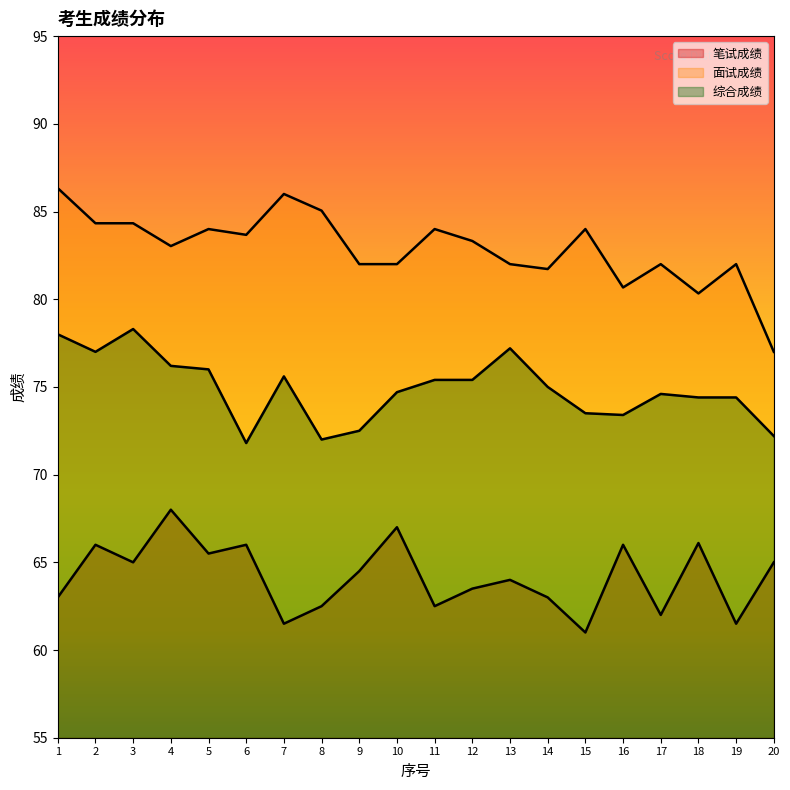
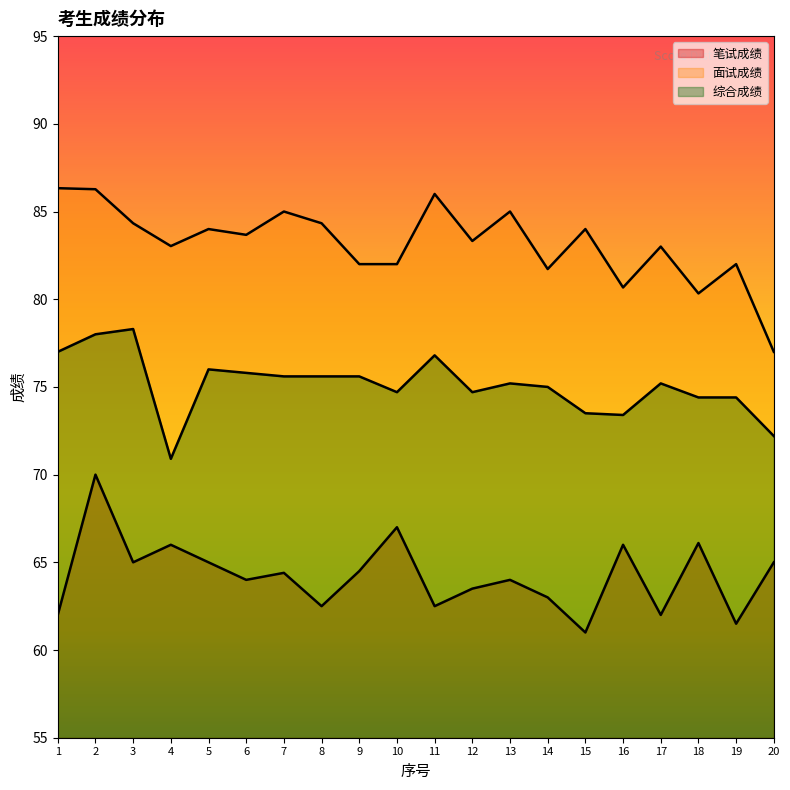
  {
    "笔试成绩": {
-     "1": 63,
-     "2": 66,
+     "1": 62,
+     "2": 70,
      "3": 65.0,
-     "4": 68,
-     "5": 65.5,
-     "6": 66,
-     "7": 61.5,
+     "4": 66,
+     "5": 65.0,
+     "6": 64,
+     "7": 64.4,
      "8": 62.5,
      "9": 64.5,
      "10": 67.0,
      "11": 62.5,
      "12": 63.5,
      "13": 64.0,
      "14": 63.0,
      "15": 61.0,
      "16": 66.0,
      "17": 62.0,
      "18": 66.1,
      "19": 61.5,
      "20": 65.0
    },
    "面试成绩": {
      "1": 86.3,
-     "2": 84.3,
+     "2": 86.3,
      "3": 84.3,
      "4": 83.0,
      "5": 84.0,
      "6": 83.7,
-     "7": 86,
-     "8": 85.1,
+     "7": 85,
+     "8": 84.3,
      "9": 82.0,
      "10": 82.0,
-     "11": 84,
+     "11": 86,
      "12": 83.3,
-     "13": 82,
+     "13": 85,
      "14": 81.7,
      "15": 84.0,
      "16": 80.7,
-     "17": 82,
+     "17": 83,
      "18": 80.3,
      "19": 82.0,
      "20": 77.0
    },
    "综合成绩": {
-     "1": 78,
-     "2": 77,
+     "1": 77,
+     "2": 78,
      "3": 78.3,
-     "4": 76.2,
+     "4": 70.9,
      "5": 76.0,
-     "6": 71.8,
+     "6": 75.8,
      "7": 75.6,
-     "8": 72.0,
-     "9": 72.5,
+     "8": 75.6,
+     "9": 75.6,
      "10": 74.7,
-     "11": 75.4,
-     "12": 75.4,
-     "13": 77.2,
+     "11": 76.8,
+     "12": 74.7,
+     "13": 75.2,
      "14": 75.0,
      "15": 73.5,
      "16": 73.4,
-     "17": 74.6,
+     "17": 75.2,
      "18": 74.4,
      "19": 74.4,
      "20": 72.2
    }
  }
